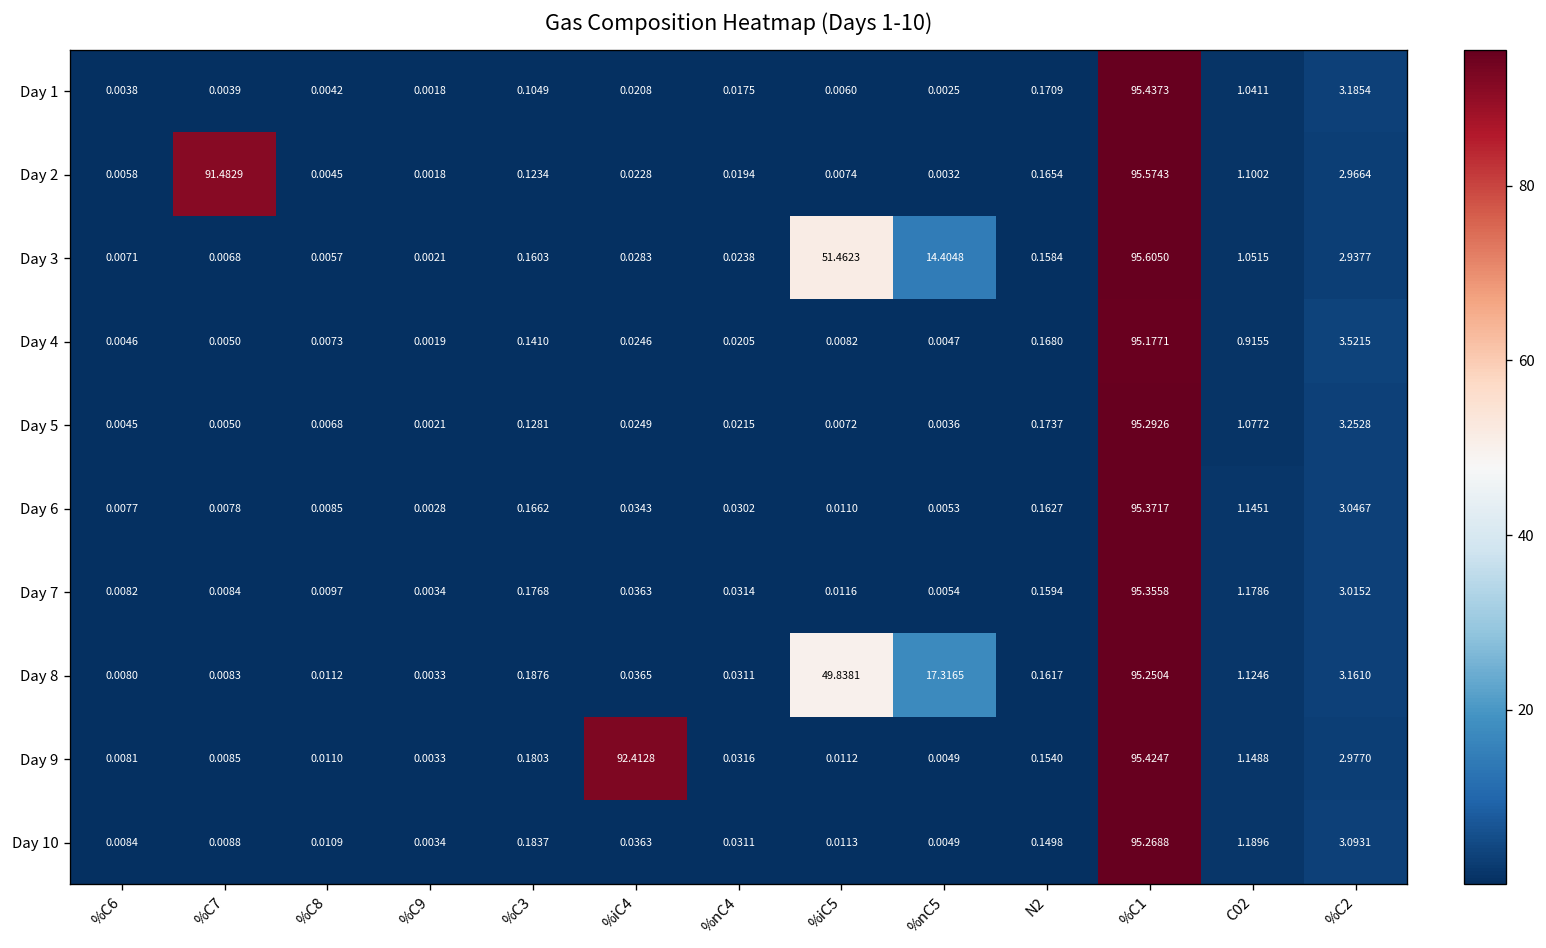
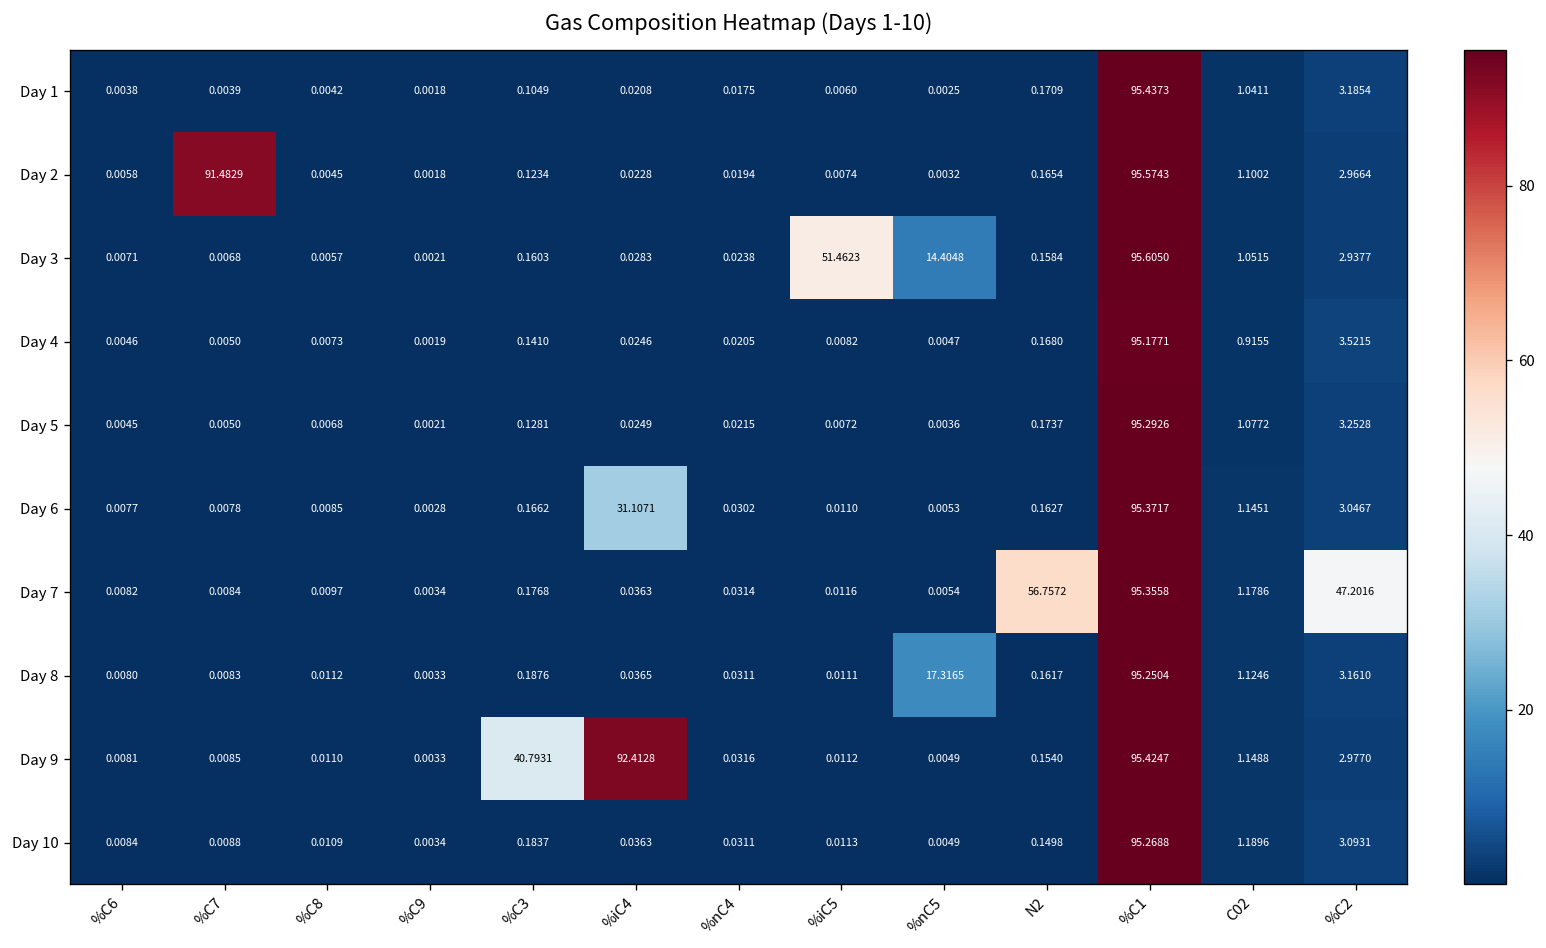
  {
    "Day 1": {
      "%C6": 0.0038,
      "%C7": 0.0039,
      "%C8": 0.0042,
      "%C9": 0.0018,
      "%C3": 0.1049,
      "%iC4": 0.0208,
      "%nC4": 0.0175,
      "%iC5": 0.0060,
      "%nC5": 0.0025,
      "N2": 0.1709,
      "%C1": 95.4373,
      "C02": 1.0411,
      "%C2": 3.1854
    },
    "Day 2": {
      "%C6": 0.0058,
      "%C7": 91.4829,
      "%C8": 0.0045,
      "%C9": 0.0018,
      "%C3": 0.1234,
      "%iC4": 0.0228,
      "%nC4": 0.0194,
      "%iC5": 0.0074,
      "%nC5": 0.0032,
      "N2": 0.1654,
      "%C1": 95.5743,
      "C02": 1.1002,
      "%C2": 2.9664
    },
    "Day 3": {
      "%C6": 0.0071,
      "%C7": 0.0068,
      "%C8": 0.0057,
      "%C9": 0.0021,
      "%C3": 0.1603,
      "%iC4": 0.0283,
      "%nC4": 0.0238,
      "%iC5": 51.4623,
      "%nC5": 14.4048,
      "N2": 0.1584,
      "%C1": 95.6050,
      "C02": 1.0515,
      "%C2": 2.9377
    },
    "Day 4": {
      "%C6": 0.0046,
      "%C7": 0.0050,
      "%C8": 0.0073,
      "%C9": 0.0019,
      "%C3": 0.1410,
      "%iC4": 0.0246,
      "%nC4": 0.0205,
      "%iC5": 0.0082,
      "%nC5": 0.0047,
      "N2": 0.1680,
      "%C1": 95.1771,
      "C02": 0.9155,
      "%C2": 3.5215
    },
    "Day 5": {
      "%C6": 0.0045,
      "%C7": 0.0050,
      "%C8": 0.0068,
      "%C9": 0.0021,
      "%C3": 0.1281,
      "%iC4": 0.0249,
      "%nC4": 0.0215,
      "%iC5": 0.0072,
      "%nC5": 0.0036,
      "N2": 0.1737,
      "%C1": 95.2926,
      "C02": 1.0772,
      "%C2": 3.2528
    },
    "Day 6": {
      "%C6": 0.0077,
      "%C7": 0.0078,
      "%C8": 0.0085,
      "%C9": 0.0028,
      "%C3": 0.1662,
-     "%iC4": 0.0343,
+     "%iC4": 31.1071,
      "%nC4": 0.0302,
      "%iC5": 0.0110,
      "%nC5": 0.0053,
      "N2": 0.1627,
      "%C1": 95.3717,
      "C02": 1.1451,
      "%C2": 3.0467
    },
    "Day 7": {
      "%C6": 0.0082,
      "%C7": 0.0084,
      "%C8": 0.0097,
      "%C9": 0.0034,
      "%C3": 0.1768,
      "%iC4": 0.0363,
      "%nC4": 0.0314,
      "%iC5": 0.0116,
      "%nC5": 0.0054,
-     "N2": 0.1594,
+     "N2": 56.7572,
      "%C1": 95.3558,
      "C02": 1.1786,
-     "%C2": 3.0152
+     "%C2": 47.2016
    },
    "Day 8": {
      "%C6": 0.0080,
      "%C7": 0.0083,
      "%C8": 0.0112,
      "%C9": 0.0033,
      "%C3": 0.1876,
      "%iC4": 0.0365,
      "%nC4": 0.0311,
-     "%iC5": 49.8381,
+     "%iC5": 0.0111,
      "%nC5": 17.3165,
      "N2": 0.1617,
      "%C1": 95.2504,
      "C02": 1.1246,
      "%C2": 3.1610
    },
    "Day 9": {
      "%C6": 0.0081,
      "%C7": 0.0085,
      "%C8": 0.0110,
      "%C9": 0.0033,
-     "%C3": 0.1803,
+     "%C3": 40.7931,
      "%iC4": 92.4128,
      "%nC4": 0.0316,
      "%iC5": 0.0112,
      "%nC5": 0.0049,
      "N2": 0.1540,
      "%C1": 95.4247,
      "C02": 1.1488,
      "%C2": 2.9770
    },
    "Day 10": {
      "%C6": 0.0084,
      "%C7": 0.0088,
      "%C8": 0.0109,
      "%C9": 0.0034,
      "%C3": 0.1837,
      "%iC4": 0.0363,
      "%nC4": 0.0311,
      "%iC5": 0.0113,
      "%nC5": 0.0049,
      "N2": 0.1498,
      "%C1": 95.2688,
      "C02": 1.1896,
      "%C2": 3.0931
    }
  }
